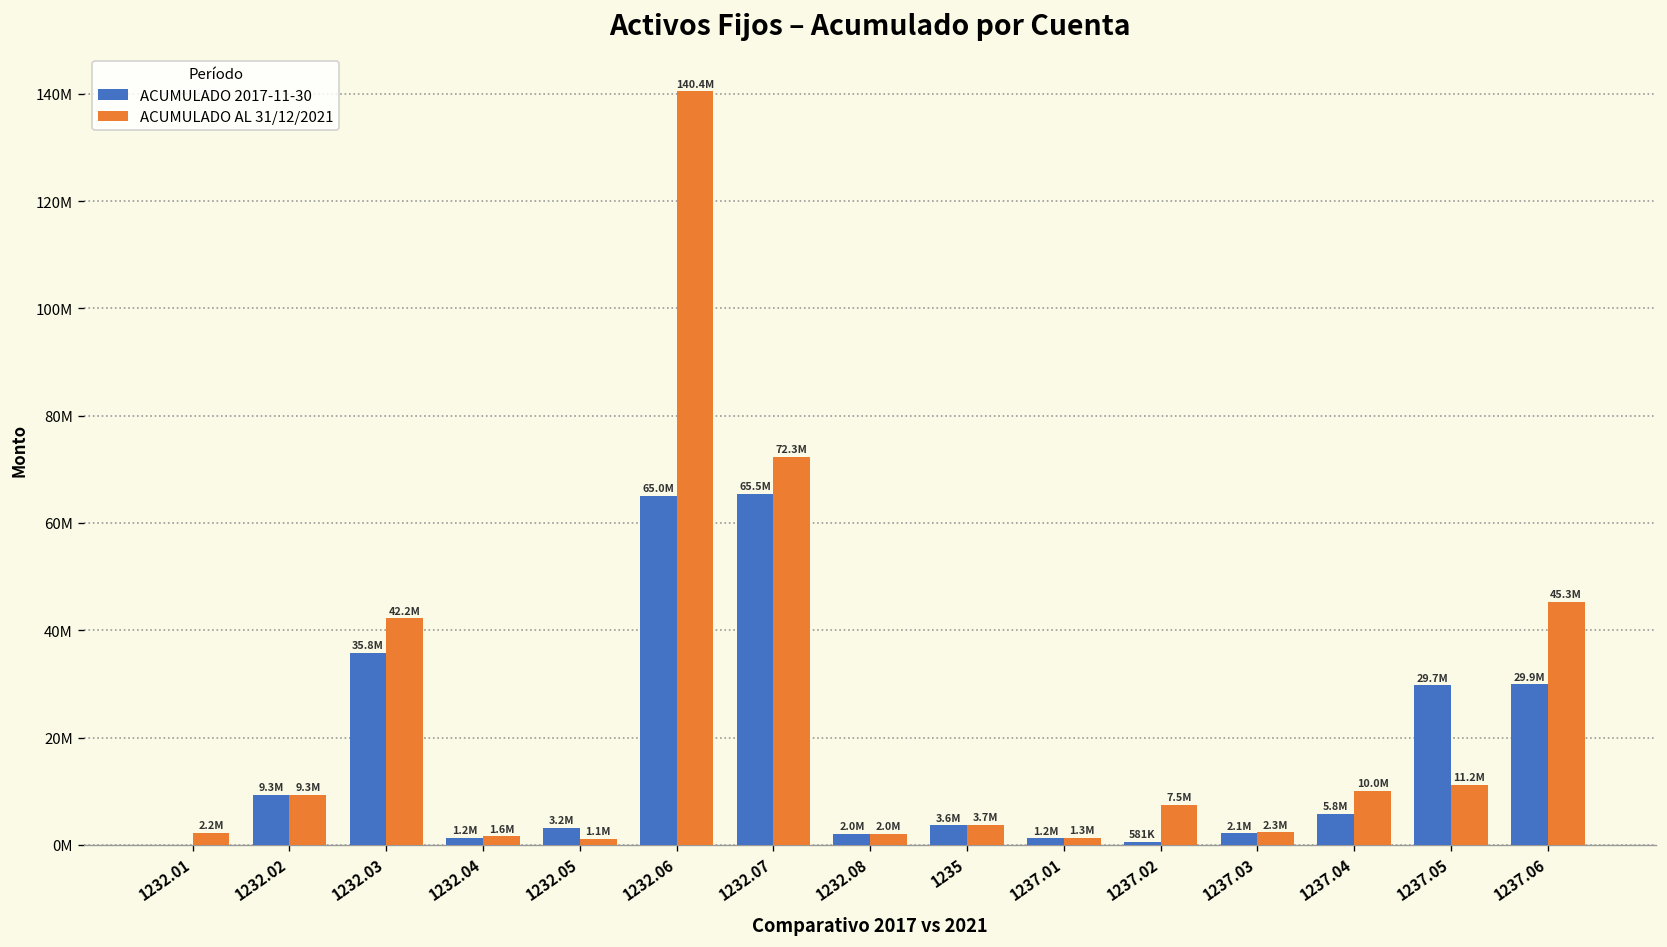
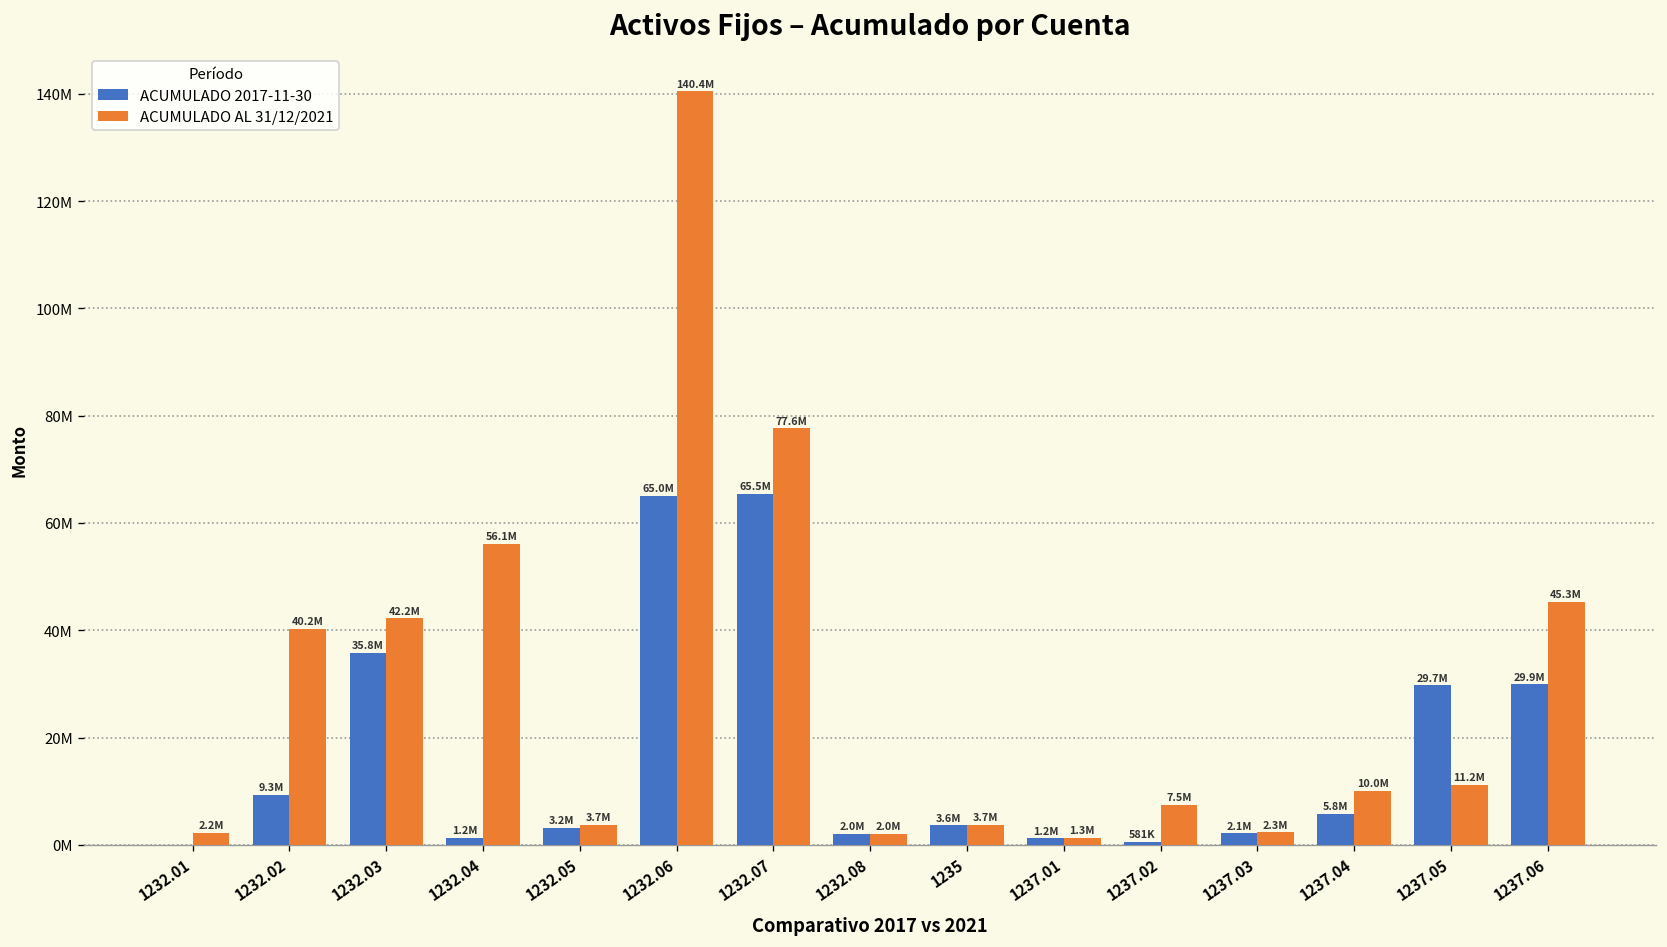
  {
    "ACUMULADO 2017-11-30": {
      "1232.02": "9.3M",
      "1232.03": "35.8M",
      "1232.04": "1.2M",
      "1232.05": "3.2M",
      "1232.06": "65.0M",
      "1232.07": "65.5M",
      "1232.08": "2.0M",
      "1235": "3.6M",
      "1237.01": "1.2M",
      "1237.02": "581K",
      "1237.03": "2.1M",
      "1237.04": "5.8M",
      "1237.05": "29.7M",
      "1237.06": "29.9M"
    },
    "ACUMULADO AL 31/12/2021": {
      "1232.01": "2.2M",
-     "1232.02": "9.3M",
+     "1232.02": "40.2M",
      "1232.03": "42.2M",
-     "1232.04": "1.6M",
-     "1232.05": "1.1M",
+     "1232.04": "56.1M",
+     "1232.05": "3.7M",
      "1232.06": "140.4M",
-     "1232.07": "72.3M",
+     "1232.07": "77.6M",
      "1232.08": "2.0M",
      "1235": "3.7M",
      "1237.01": "1.3M",
      "1237.02": "7.5M",
      "1237.03": "2.3M",
      "1237.04": "10.0M",
      "1237.05": "11.2M",
      "1237.06": "45.3M"
    }
  }
